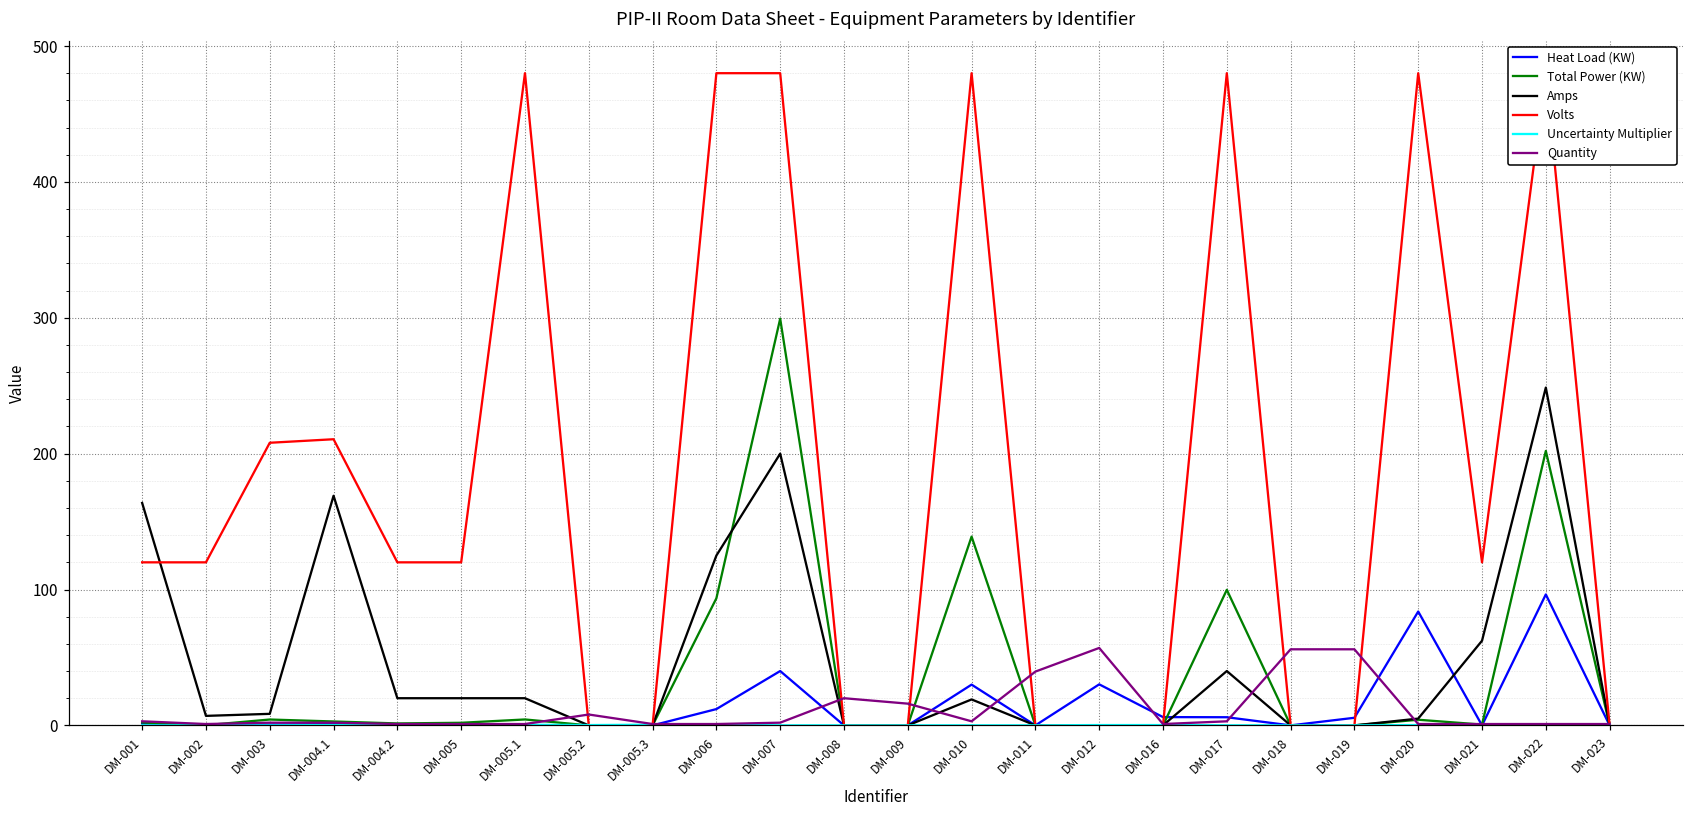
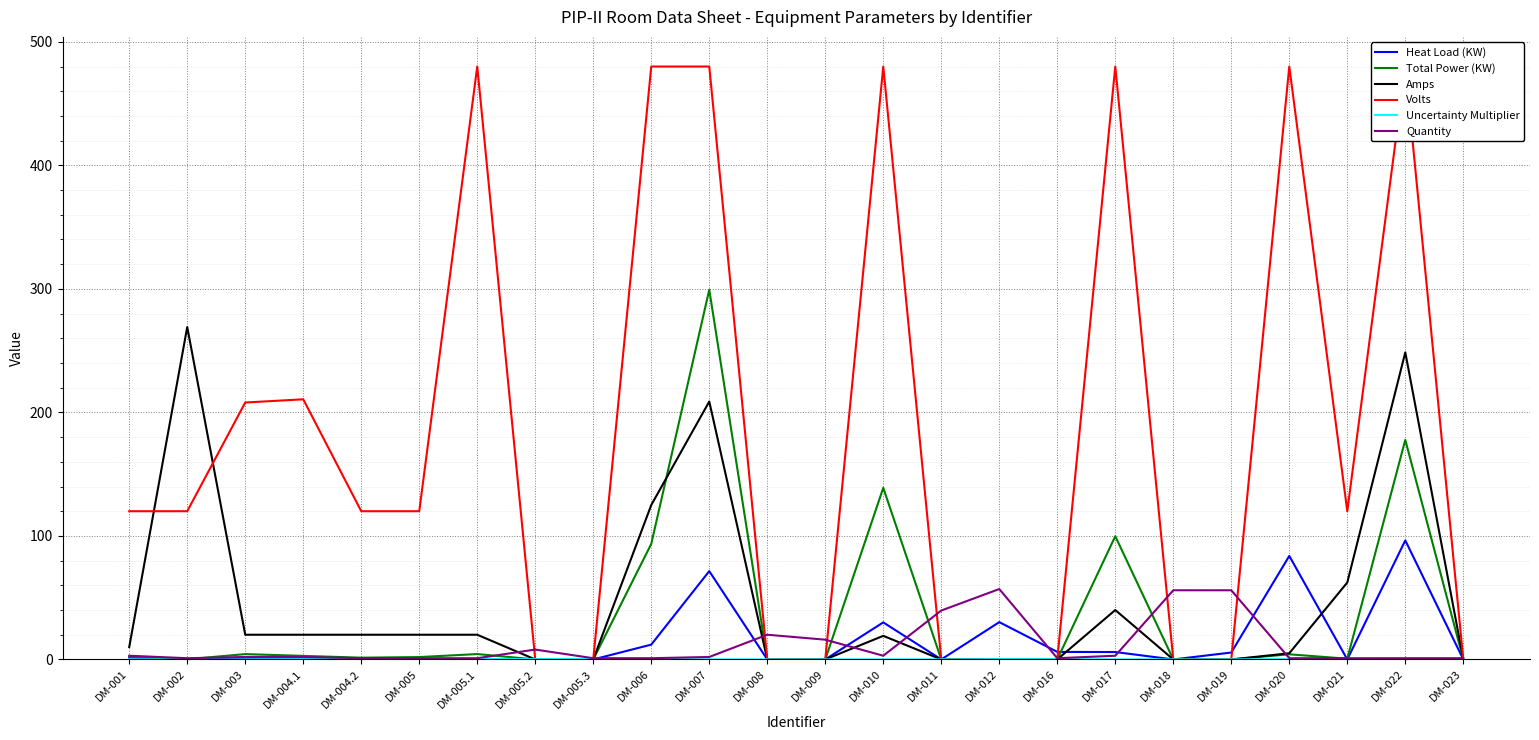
  {
    "Heat Load (KW)": {
      "DM-006": 12,
-     "DM-007": 40,
+     "DM-007": 72,
      "DM-010": 30,
      "DM-012": 30,
      "DM-016": 6,
      "DM-017": 6,
      "DM-019": 6,
      "DM-020": 84,
      "DM-022": 96
    },
    "Total Power (KW)": {
      "DM-003": 4,
      "DM-005.1": 4,
      "DM-006": 94,
      "DM-007": 299,
      "DM-010": 139,
      "DM-017": 100,
-     "DM-022": 202
+     "DM-022": 178
    },
    "Amps": {
-     "DM-001": 164,
-     "DM-002": 7,
-     "DM-003": 9,
-     "DM-004.1": 169,
+     "DM-001": 10,
+     "DM-002": 269,
+     "DM-003": 20,
+     "DM-004.1": 20,
      "DM-004.2": 20,
      "DM-005": 20,
      "DM-005.1": 20,
      "DM-006": 125,
-     "DM-007": 200,
+     "DM-007": 209,
      "DM-010": 19,
      "DM-017": 40,
      "DM-021": 62,
      "DM-022": 249
    },
    "Volts": {
      "DM-001": 120,
      "DM-002": 120,
      "DM-003": 208,
      "DM-004.1": 211,
      "DM-004.2": 120,
      "DM-005": 120,
      "DM-005.1": 480,
      "DM-006": 480,
      "DM-007": 480,
      "DM-010": 480,
      "DM-017": 480,
      "DM-020": 480,
      "DM-021": 120
    },
    "Uncertainty Multiplier": {
      "DM-010": 0,
      "DM-017": 0
    },
    "Quantity": {
      "DM-005.2": 8,
      "DM-008": 20,
      "DM-009": 16,
      "DM-010": 3,
      "DM-011": 40,
      "DM-012": 57,
      "DM-017": 3,
      "DM-018": 56,
      "DM-019": 56
    }
  }
